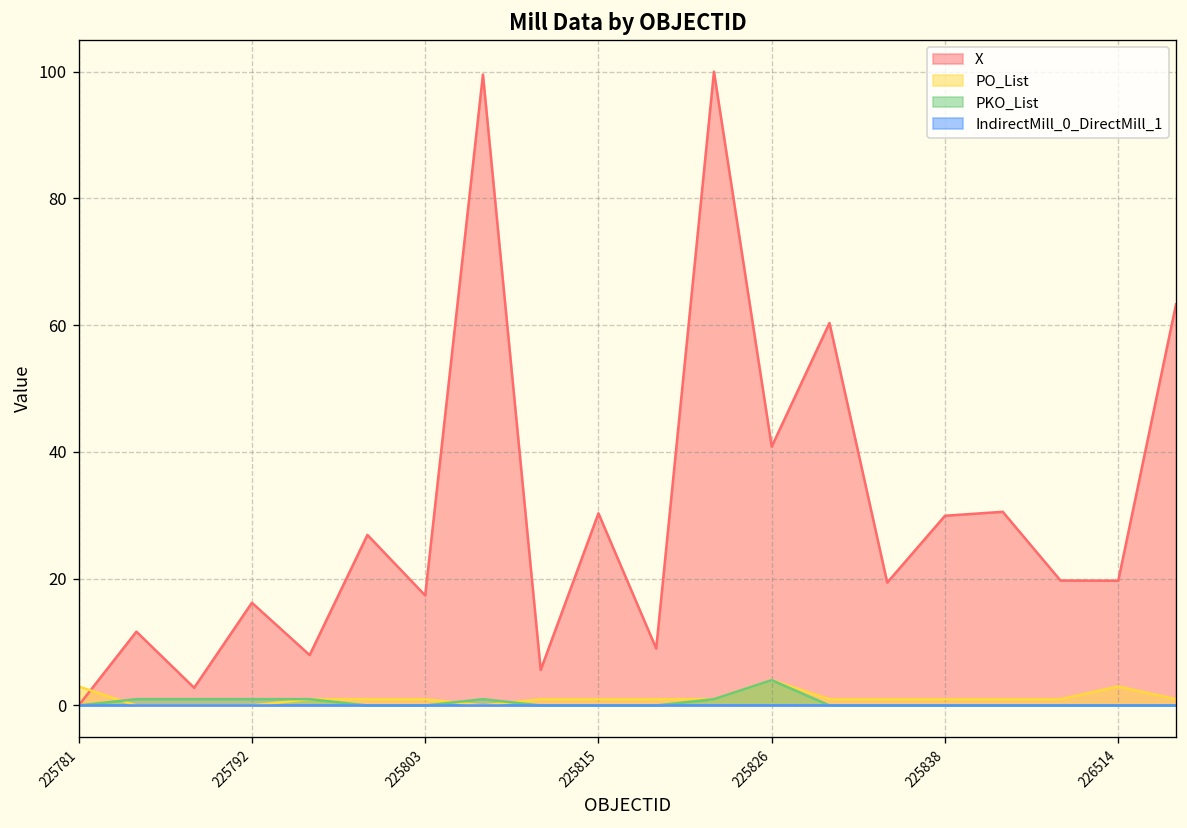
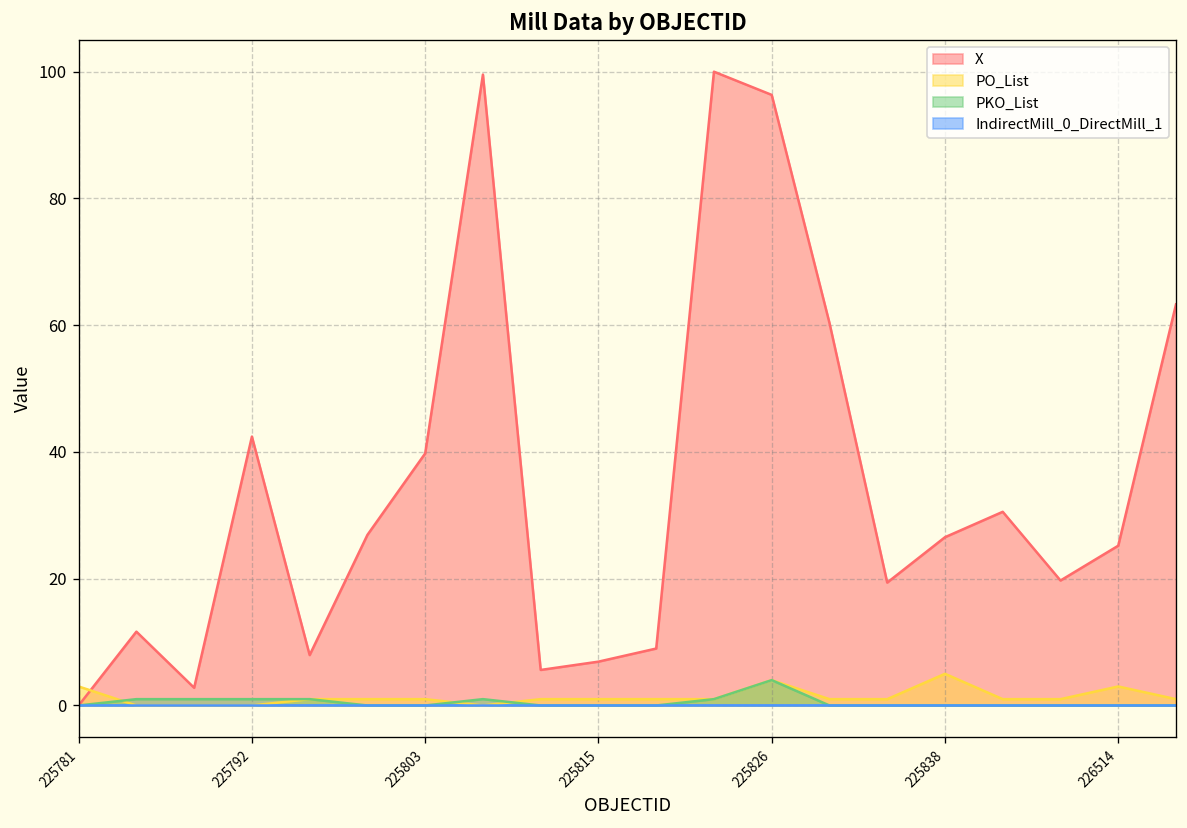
  {
    "X": {
-     "225792": 16,
-     "225803": 17,
-     "225815": 30,
-     "225826": 41,
-     "225838": 30,
-     "226514": 20
+     "225792": 42,
+     "225803": 40,
+     "225815": 7,
+     "225826": 96,
+     "225838": 27,
+     "226514": 25
    },
    "PO_List": {
      "225781": 3,
      "225803": 1,
      "225815": 1,
-     "225838": 1,
+     "225838": 5,
      "226514": 3
    },
    "PKO_List": {
      "225792": 1
    },
    "IndirectMill_0_DirectMill_1": {
      "225826": 0
    }
  }
